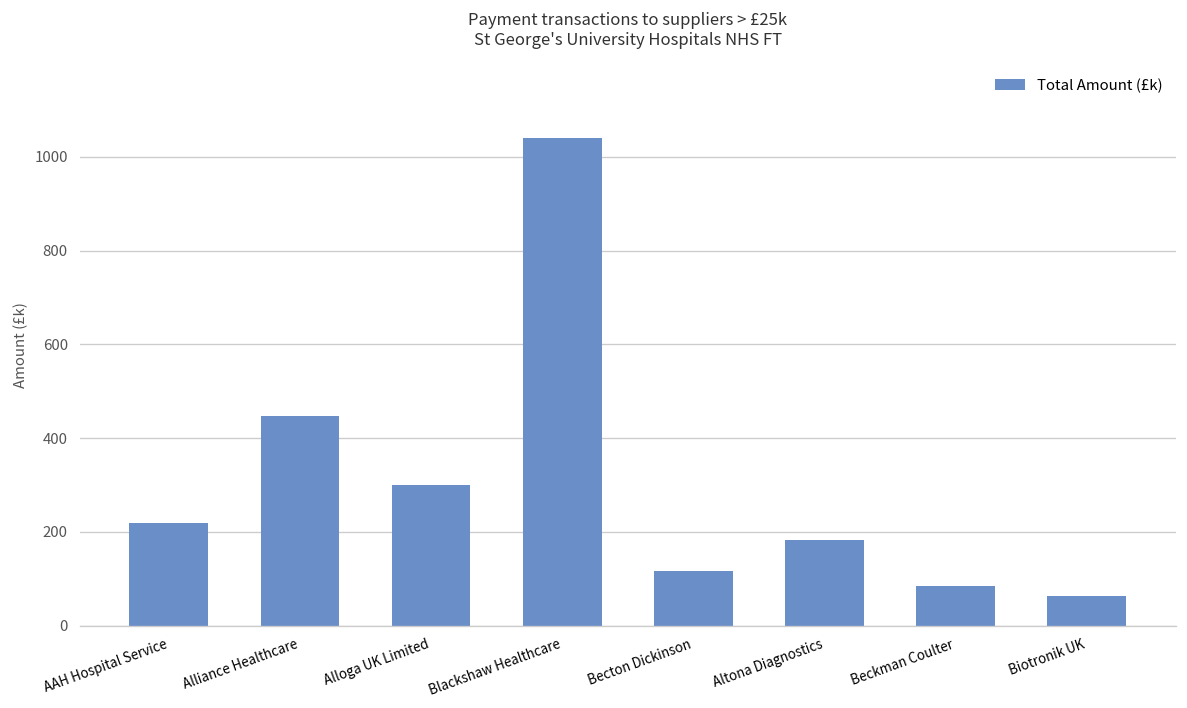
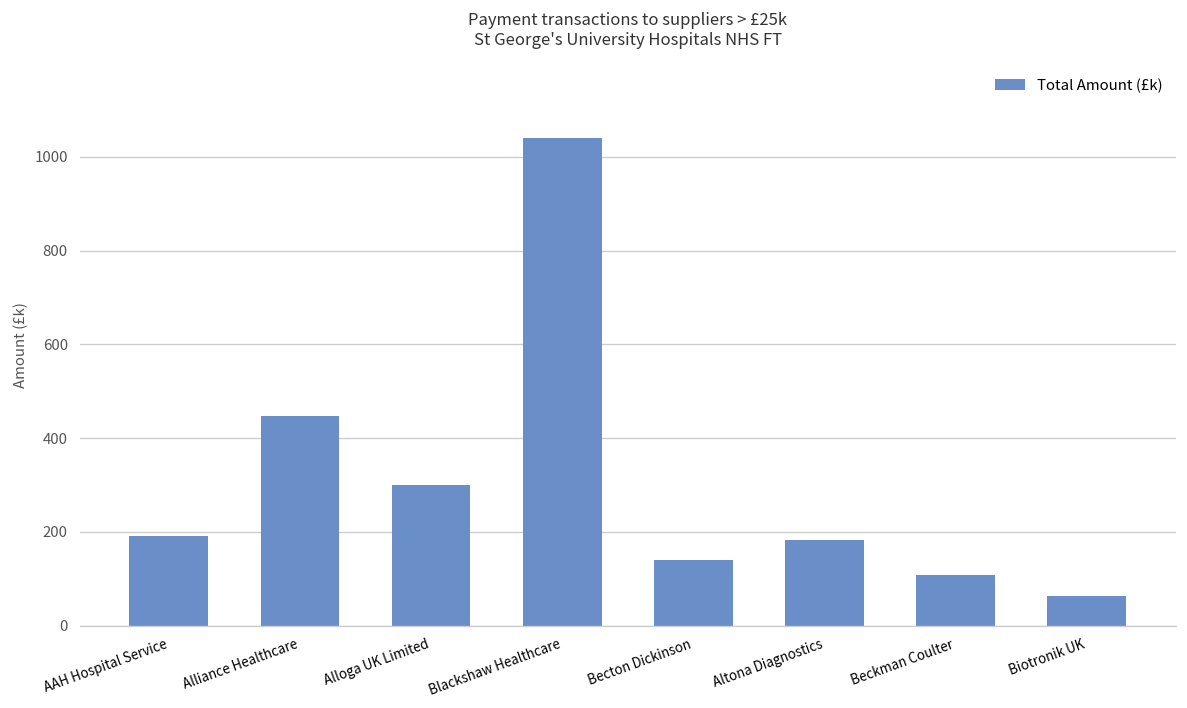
  {
-   "AAH Hospital Service": 220,
+   "AAH Hospital Service": 190,
    "Alliance Healthcare": 450,
    "Alloga UK Limited": 300,
    "Blackshaw Healthcare": 1040,
-   "Becton Dickinson": 120,
+   "Becton Dickinson": 140,
    "Altona Diagnostics": 180,
-   "Beckman Coulter": 90,
+   "Beckman Coulter": 110,
    "Biotronik UK": 60
  }
